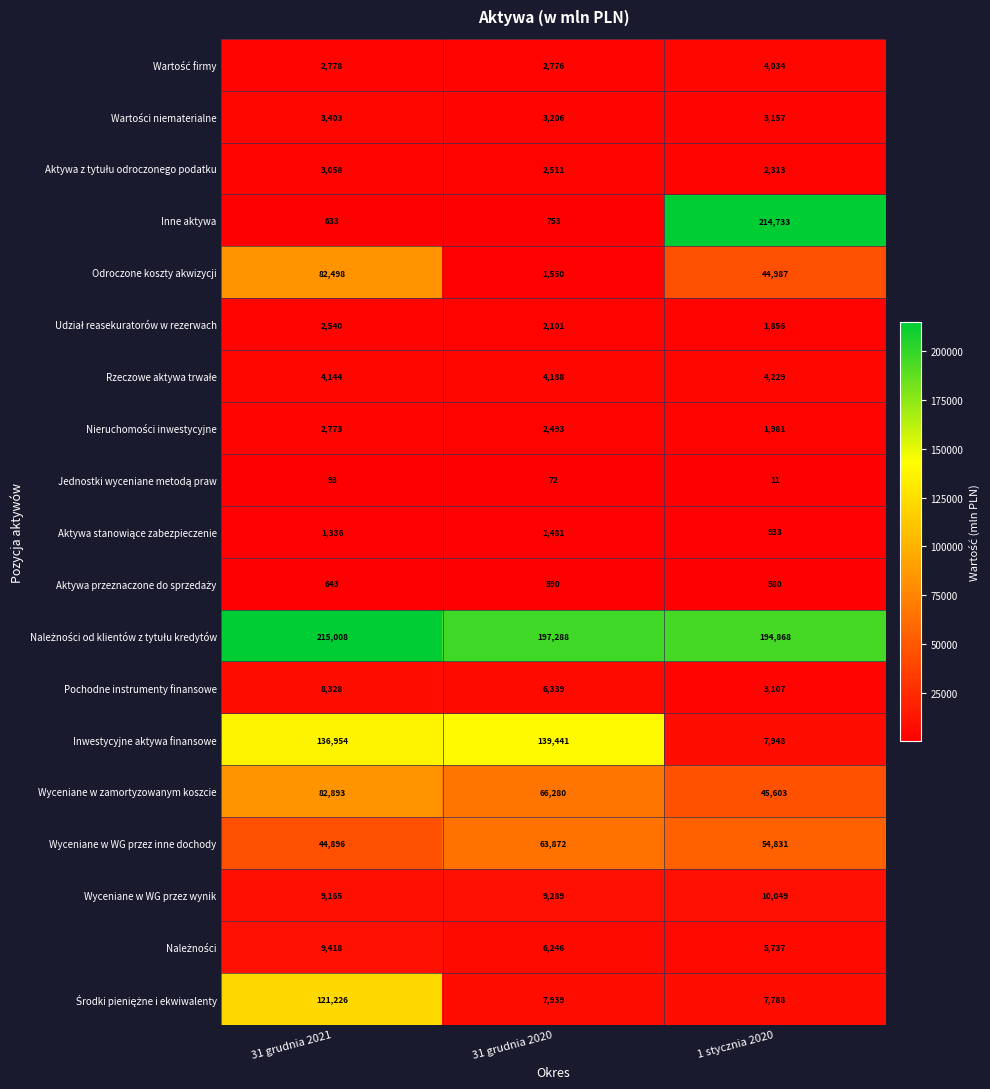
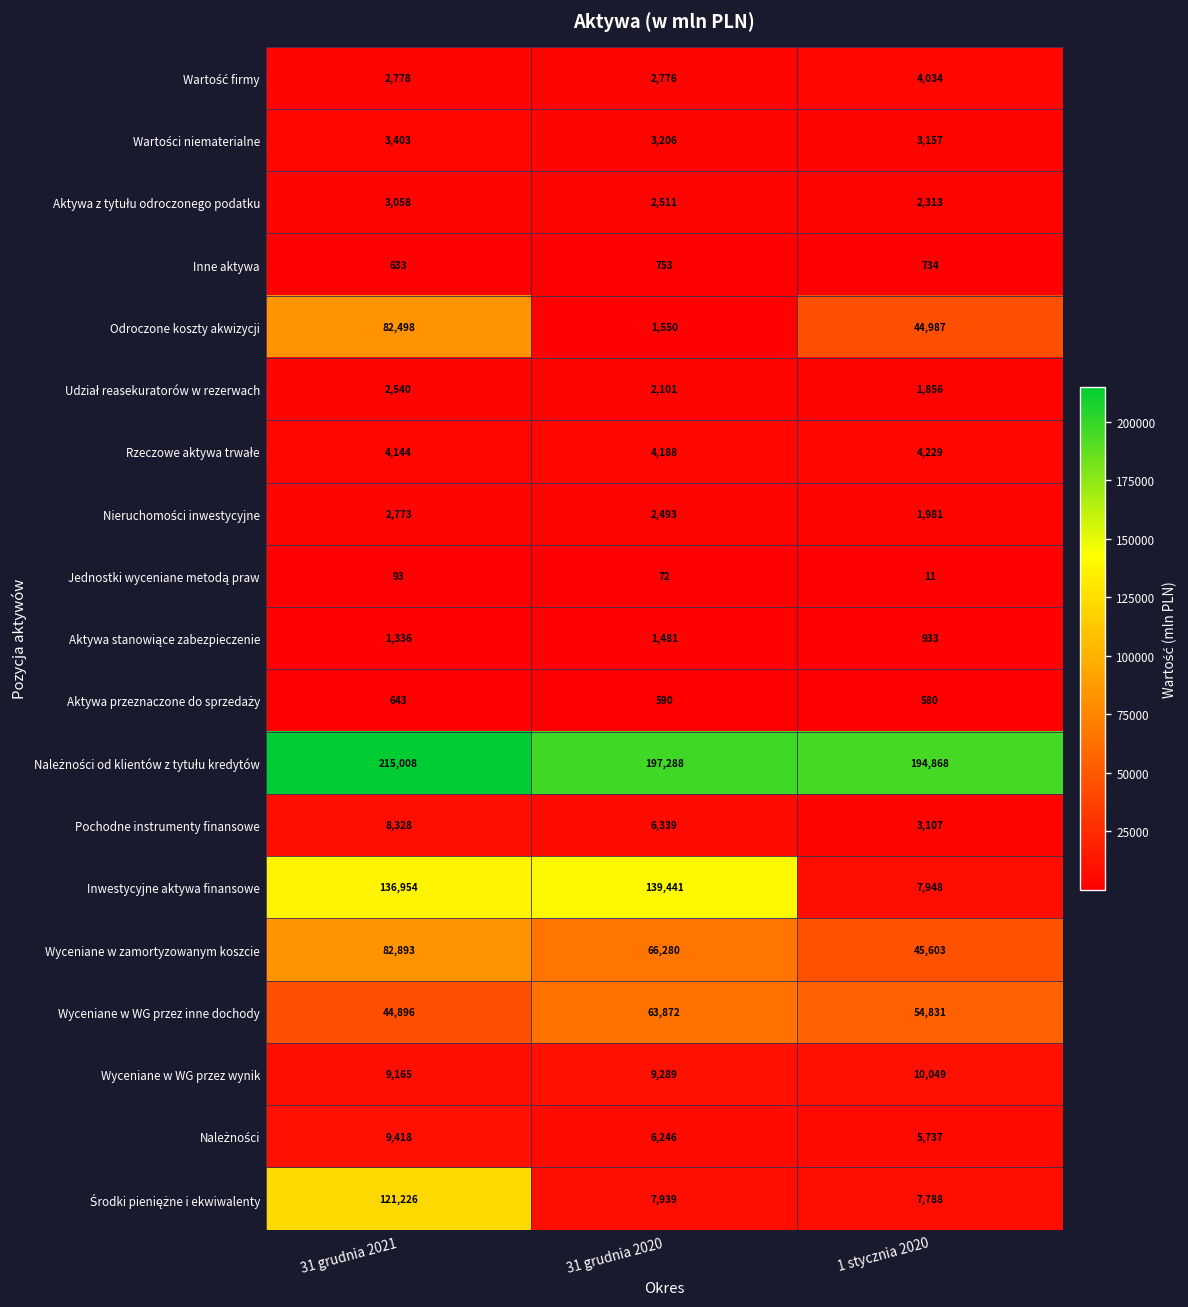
  {
    "Wartość firmy": {
      "31 grudnia 2021": "2,778",
      "31 grudnia 2020": "2,776",
      "1 stycznia 2020": "4,034"
    },
    "Wartości niematerialne": {
      "31 grudnia 2021": "3,403",
      "31 grudnia 2020": "3,206",
      "1 stycznia 2020": "3,157"
    },
    "Aktywa z tytułu odroczonego podatku": {
      "31 grudnia 2021": "3,058",
      "31 grudnia 2020": "2,511",
      "1 stycznia 2020": "2,313"
    },
    "Inne aktywa": {
      "31 grudnia 2021": "633",
      "31 grudnia 2020": "753",
-     "1 stycznia 2020": "214,733"
+     "1 stycznia 2020": "734"
    },
    "Odroczone koszty akwizycji": {
      "31 grudnia 2021": "82,498",
      "31 grudnia 2020": "1,550",
      "1 stycznia 2020": "44,987"
    },
    "Udział reasekuratorów w rezerwach": {
      "31 grudnia 2021": "2,540",
      "31 grudnia 2020": "2,101",
      "1 stycznia 2020": "1,856"
    },
    "Rzeczowe aktywa trwałe": {
      "31 grudnia 2021": "4,144",
      "31 grudnia 2020": "4,188",
      "1 stycznia 2020": "4,229"
    },
    "Nieruchomości inwestycyjne": {
      "31 grudnia 2021": "2,773",
      "31 grudnia 2020": "2,493",
      "1 stycznia 2020": "1,981"
    },
    "Jednostki wyceniane metodą praw": {
      "31 grudnia 2021": "93",
      "31 grudnia 2020": "72",
      "1 stycznia 2020": "11"
    },
    "Aktywa stanowiące zabezpieczenie": {
      "31 grudnia 2021": "1,336",
      "31 grudnia 2020": "1,481",
      "1 stycznia 2020": "933"
    },
    "Aktywa przeznaczone do sprzedaży": {
      "31 grudnia 2021": "643",
      "31 grudnia 2020": "590",
      "1 stycznia 2020": "580"
    },
    "Należności od klientów z tytułu kredytów": {
      "31 grudnia 2021": "215,008",
      "31 grudnia 2020": "197,288",
      "1 stycznia 2020": "194,868"
    },
    "Pochodne instrumenty finansowe": {
      "31 grudnia 2021": "8,328",
      "31 grudnia 2020": "6,339",
      "1 stycznia 2020": "3,107"
    },
    "Inwestycyjne aktywa finansowe": {
      "31 grudnia 2021": "136,954",
      "31 grudnia 2020": "139,441",
      "1 stycznia 2020": "7,948"
    },
    "Wyceniane w zamortyzowanym koszcie": {
      "31 grudnia 2021": "82,893",
      "31 grudnia 2020": "66,280",
      "1 stycznia 2020": "45,603"
    },
    "Wyceniane w WG przez inne dochody": {
      "31 grudnia 2021": "44,896",
      "31 grudnia 2020": "63,872",
      "1 stycznia 2020": "54,831"
    },
    "Wyceniane w WG przez wynik": {
      "31 grudnia 2021": "9,165",
      "31 grudnia 2020": "9,289",
      "1 stycznia 2020": "10,049"
    },
    "Należności": {
      "31 grudnia 2021": "9,418",
      "31 grudnia 2020": "6,246",
      "1 stycznia 2020": "5,737"
    },
    "Środki pieniężne i ekwiwalenty": {
      "31 grudnia 2021": "121,226",
      "31 grudnia 2020": "7,939",
      "1 stycznia 2020": "7,788"
    }
  }
